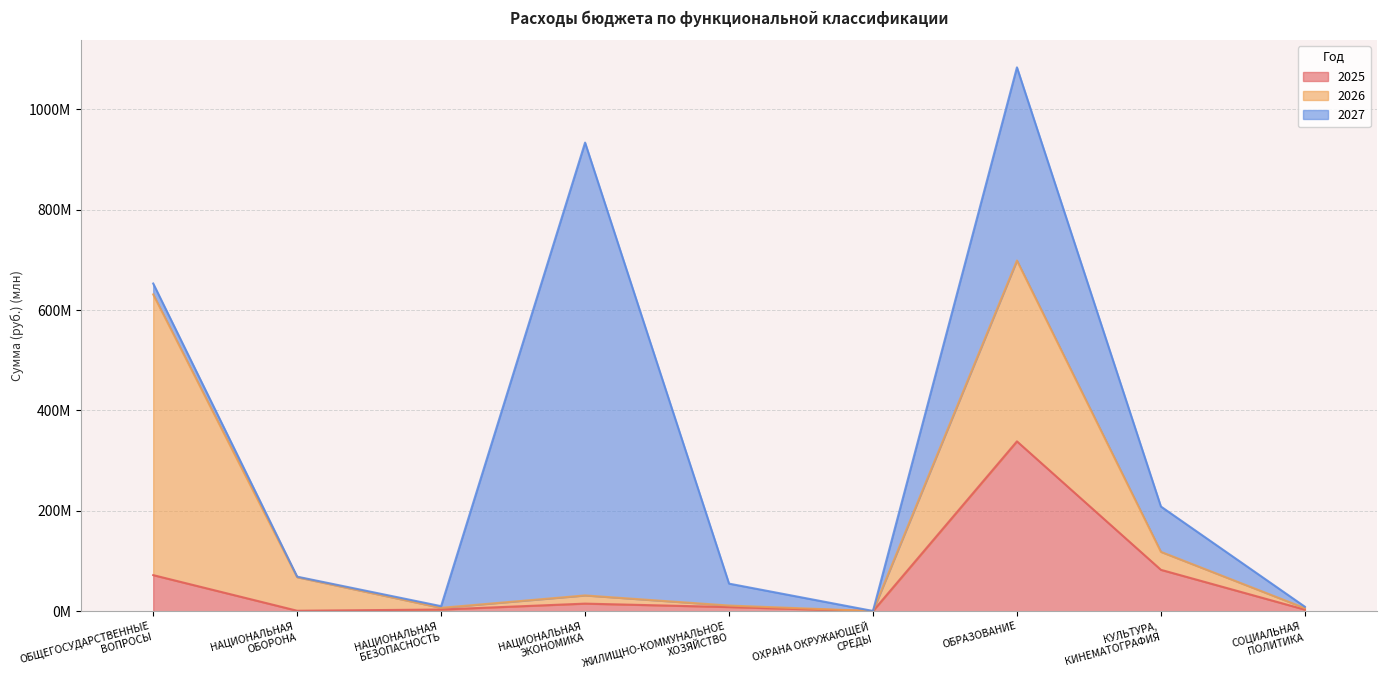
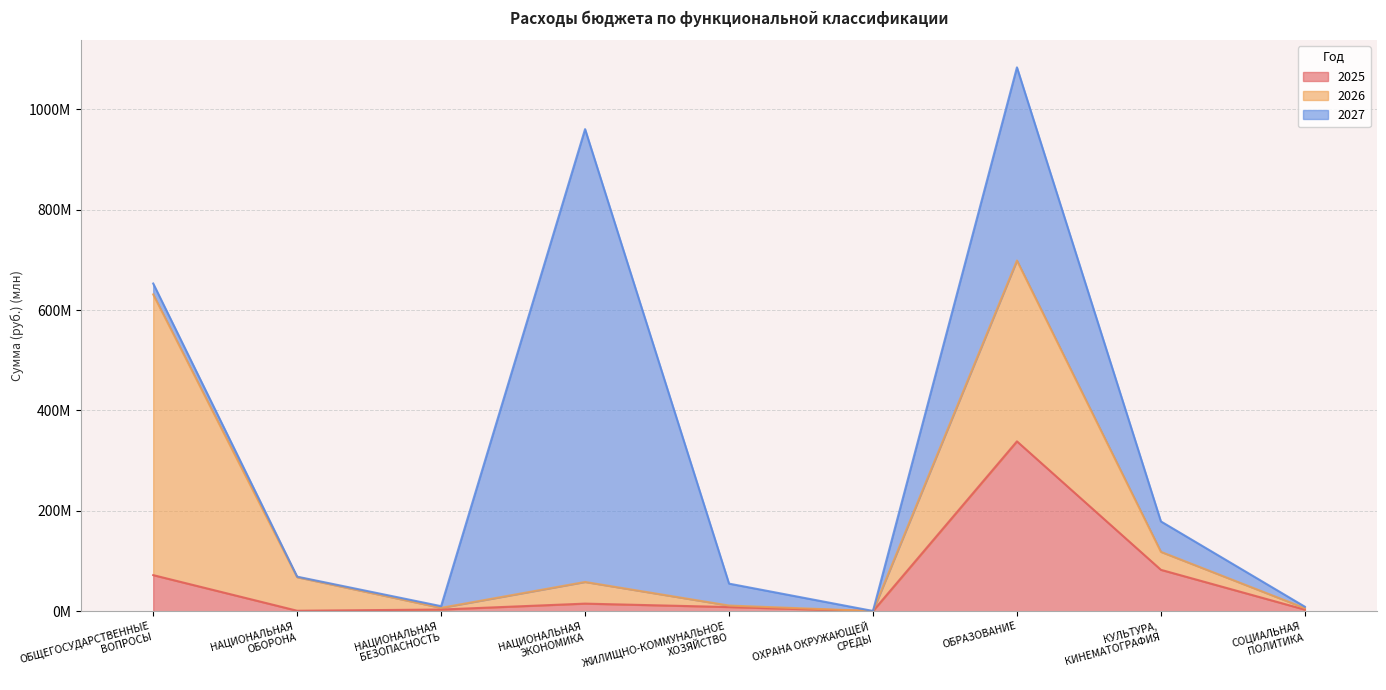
  {
    "2025": {
      "ОБЩЕГОСУДАРСТВЕННЫЕ ВОПРОСЫ": 70000000,
      "НАЦИОНАЛЬНАЯ ОБОРОНА": 0,
      "НАЦИОНАЛЬНАЯ ЭКОНОМИКА": 20000000,
      "ОБРАЗОВАНИЕ": 340000000,
      "КУЛЬТУРА, КИНЕМАТОГРАФИЯ": 80000000
    },
    "2026": {
      "ОБЩЕГОСУДАРСТВЕННЫЕ ВОПРОСЫ": 560000000,
-     "НАЦИОНАЛЬНАЯ ЭКОНОМИКА": 20000000,
+     "НАЦИОНАЛЬНАЯ ЭКОНОМИКА": 40000000,
      "ОБРАЗОВАНИЕ": 360000000,
      "КУЛЬТУРА, КИНЕМАТОГРАФИЯ": 40000000
    },
    "2027": {
      "ОБЩЕГОСУДАРСТВЕННЫЕ ВОПРОСЫ": 20000000,
      "НАЦИОНАЛЬНАЯ ЭКОНОМИКА": 900000000,
      "ЖИЛИЩНО-КОММУНАЛЬНОЕ ХОЗЯЙСТВО": 40000000,
      "ОБРАЗОВАНИЕ": 380000000,
-     "КУЛЬТУРА, КИНЕМАТОГРАФИЯ": 90000000
+     "КУЛЬТУРА, КИНЕМАТОГРАФИЯ": 60000000
    }
  }
